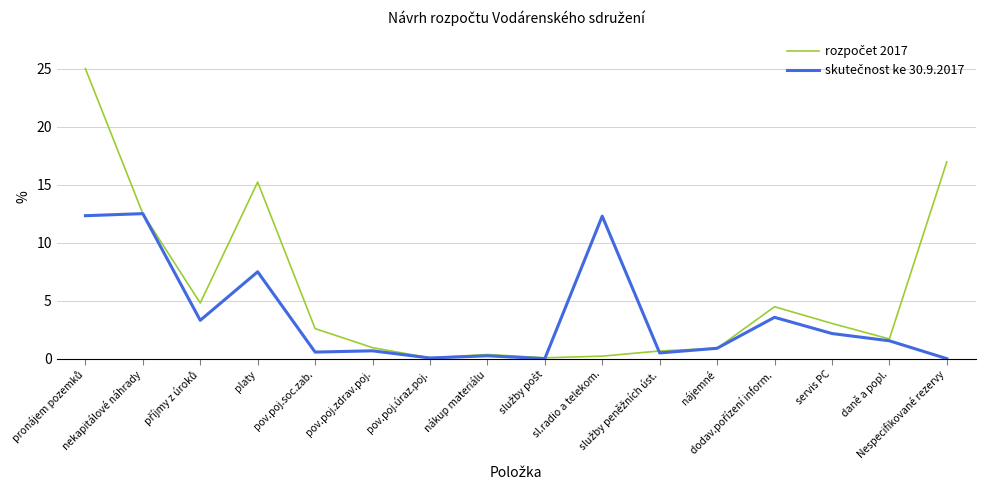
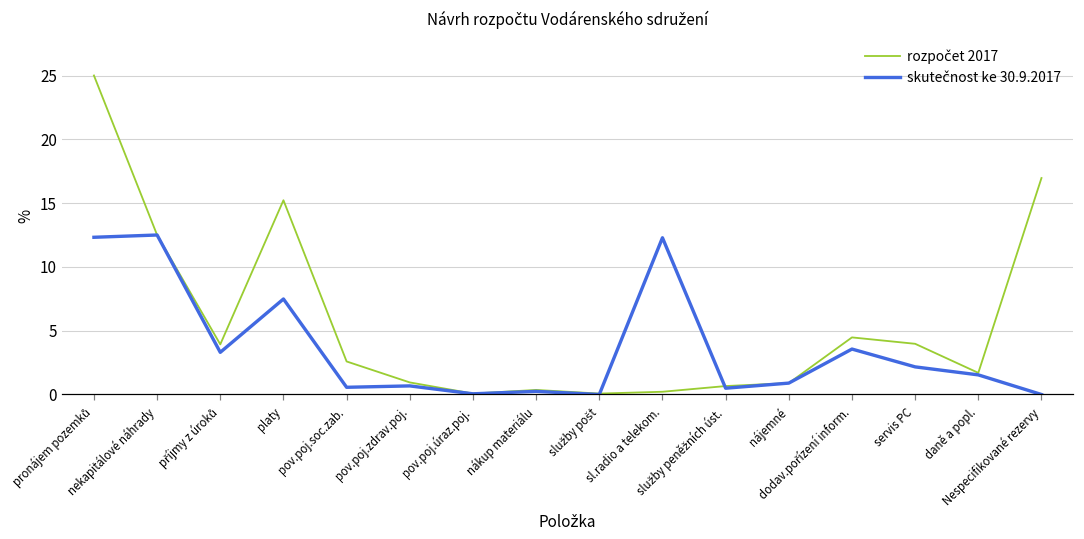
  {
    "rozpočet 2017": {
      "pronájem pozemků": 25.0,
-     "příjmy z úroků": 4.8,
+     "příjmy z úroků": 3.9,
      "platy": 15.2,
      "pov.poj.soc.zab.": 2.6,
      "pov.poj.zdrav.poj.": 0.9,
      "sl.radio a telekom.": 0.2,
      "dodav.pořízení inform.": 4.5,
-     "servis PC": 3.0,
+     "servis PC": 4.0,
      "Nespecifikované rezervy": 17.0
    },
    "skutečnost ke 30.9.2017": {
      "pronájem pozemků": 12.3,
      "příjmy z úroků": 3.3,
      "platy": 7.5,
      "pov.poj.soc.zab.": 0.6,
      "pov.poj.zdrav.poj.": 0.7,
      "sl.radio a telekom.": 12.3,
      "dodav.pořízení inform.": 3.6,
      "servis PC": 2.2,
      "Nespecifikované rezervy": 0.0
    }
  }
